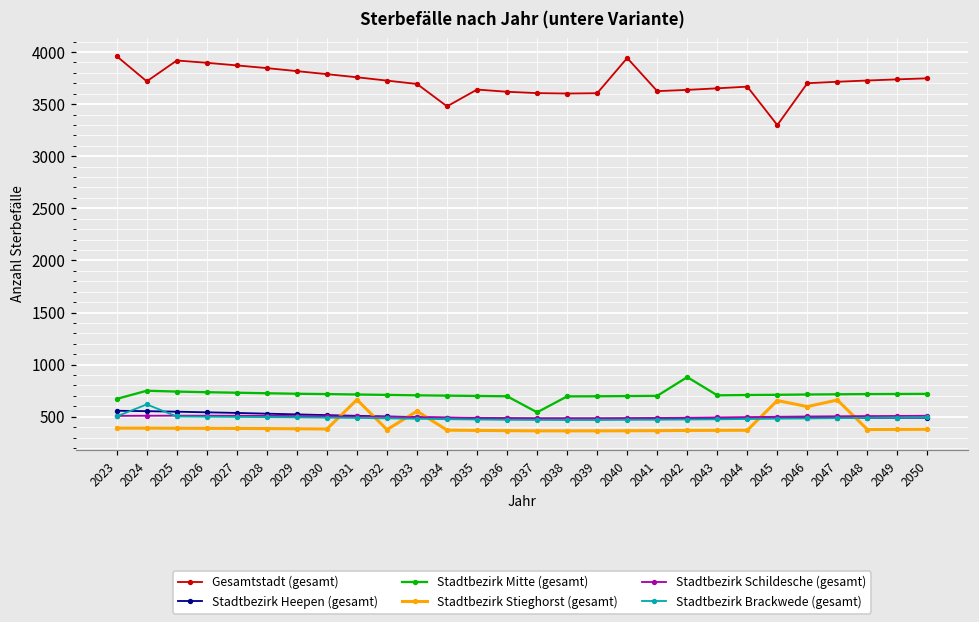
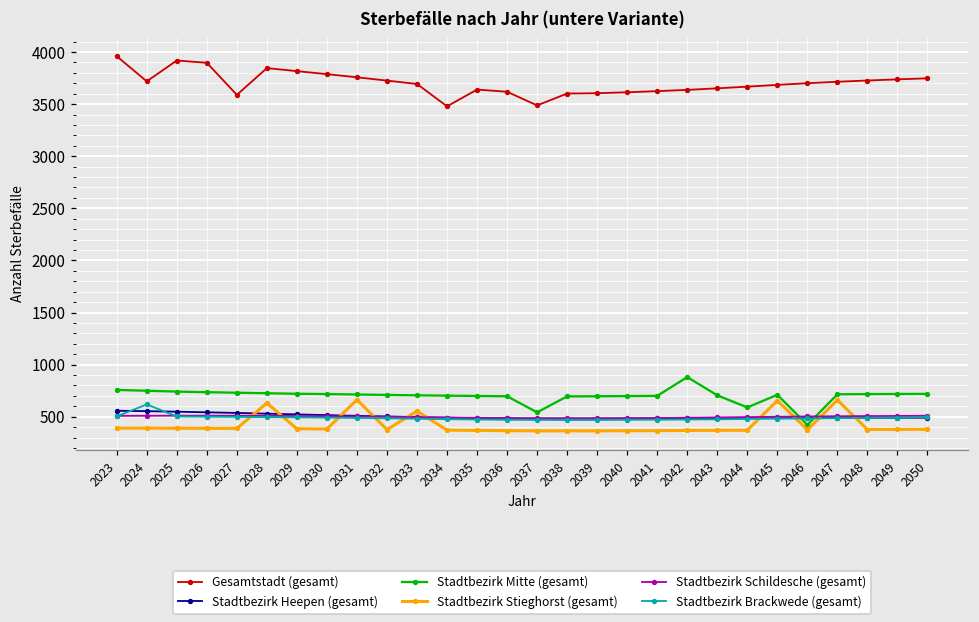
  {
    "Gesamtstadt (gesamt)": {
      "2023": 4000,
      "2024": 3700,
      "2025": 3900,
      "2026": 3900,
-     "2027": 3900,
+     "2027": 3600,
      "2028": 3800,
      "2029": 3800,
      "2030": 3800,
      "2031": 3800,
      "2032": 3700,
      "2033": 3700,
      "2034": 3500,
      "2035": 3600,
      "2036": 3600,
-     "2037": 3600,
+     "2037": 3500,
      "2038": 3600,
      "2039": 3600,
-     "2040": 3900,
+     "2040": 3600,
      "2041": 3600,
      "2042": 3600,
      "2043": 3700,
      "2044": 3700,
-     "2045": 3300,
+     "2045": 3700,
      "2046": 3700,
      "2047": 3700,
      "2048": 3700,
      "2049": 3700,
      "2050": 3700
    },
    "Stadtbezirk Heepen (gesamt)": {
      "2023": 600,
      "2024": 600,
      "2025": 500,
      "2026": 500
    },
    "Stadtbezirk Mitte (gesamt)": {
-     "2023": 700,
+     "2023": 800,
      "2024": 700,
      "2025": 700,
      "2026": 700,
      "2027": 700,
      "2028": 700,
      "2029": 700,
      "2030": 700,
      "2031": 700,
      "2032": 700,
      "2033": 700,
      "2034": 700,
      "2035": 700,
      "2036": 700,
      "2037": 500,
      "2038": 700,
      "2039": 700,
      "2040": 700,
      "2041": 700,
      "2042": 900,
      "2043": 700,
-     "2044": 700,
+     "2044": 600,
      "2045": 700,
-     "2046": 700,
+     "2046": 400,
      "2047": 700,
      "2048": 700,
      "2049": 700,
      "2050": 700
    },
    "Stadtbezirk Stieghorst (gesamt)": {
      "2023": 400,
      "2024": 400,
      "2025": 400,
      "2026": 400,
      "2027": 400,
-     "2028": 400,
+     "2028": 600,
      "2029": 400,
      "2030": 400,
      "2031": 700,
      "2032": 400,
      "2033": 600,
      "2034": 400,
      "2035": 400,
      "2036": 400,
      "2037": 400,
      "2038": 400,
      "2039": 400,
      "2040": 400,
      "2041": 400,
      "2042": 400,
      "2043": 400,
      "2044": 400,
      "2045": 700,
-     "2046": 600,
+     "2046": 400,
      "2047": 700,
      "2048": 400,
      "2049": 400,
      "2050": 400
    },
    "Stadtbezirk Schildesche (gesamt)": {
      "2024": 500
    },
    "Stadtbezirk Brackwede (gesamt)": {
      "2024": 600
    }
  }
